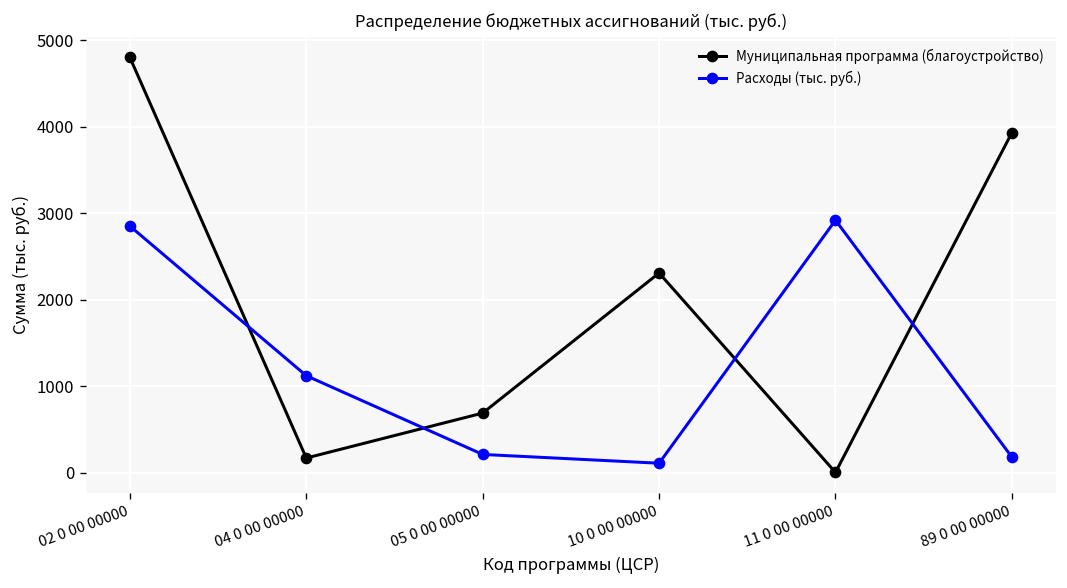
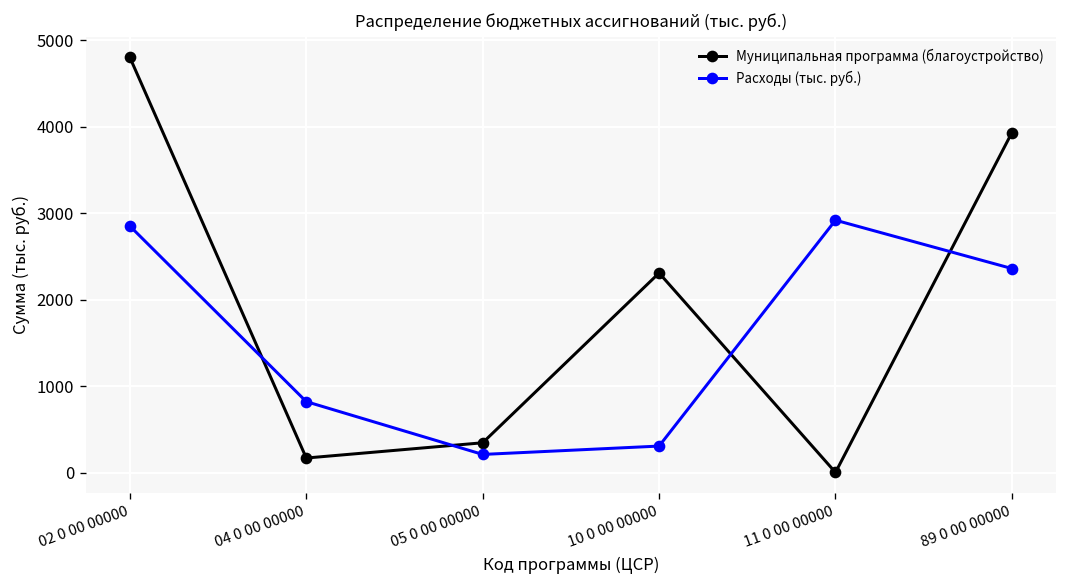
  {
    "Муниципальная программа (благоустройство)": {
      "02 0 00 00000": 4800,
      "04 0 00 00000": 200,
-     "05 0 00 00000": 700,
+     "05 0 00 00000": 300,
      "10 0 00 00000": 2300,
      "11 0 00 00000": 0,
      "89 0 00 00000": 3900
    },
    "Расходы (тыс. руб.)": {
      "02 0 00 00000": 2900,
-     "04 0 00 00000": 1100,
+     "04 0 00 00000": 800,
      "05 0 00 00000": 200,
-     "10 0 00 00000": 100,
+     "10 0 00 00000": 300,
      "11 0 00 00000": 2900,
-     "89 0 00 00000": 200
+     "89 0 00 00000": 2400
    }
  }
